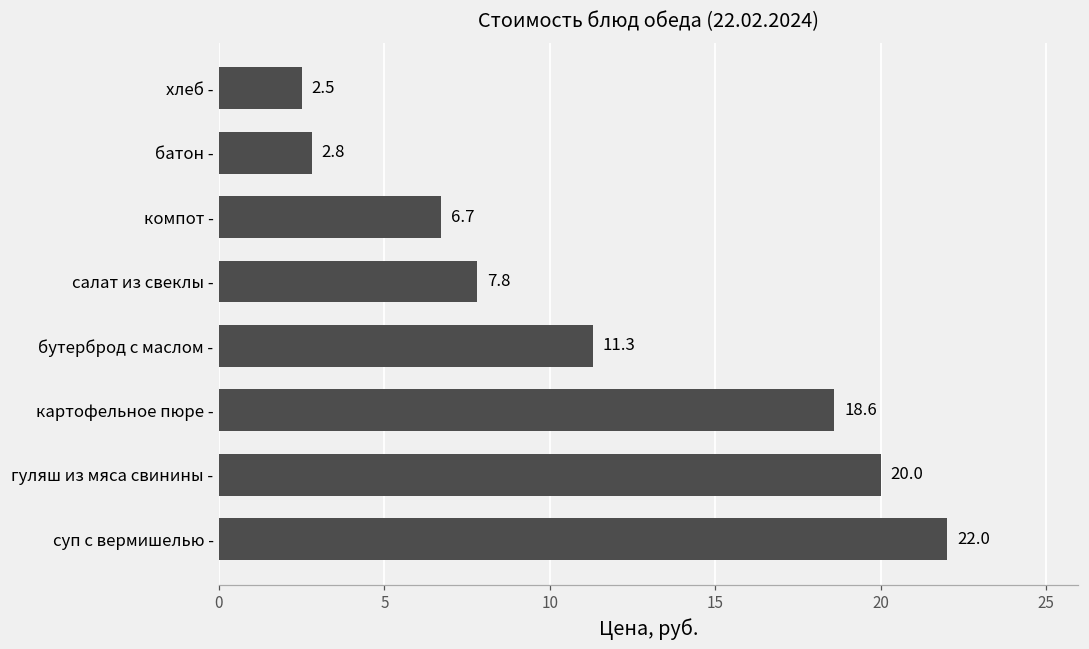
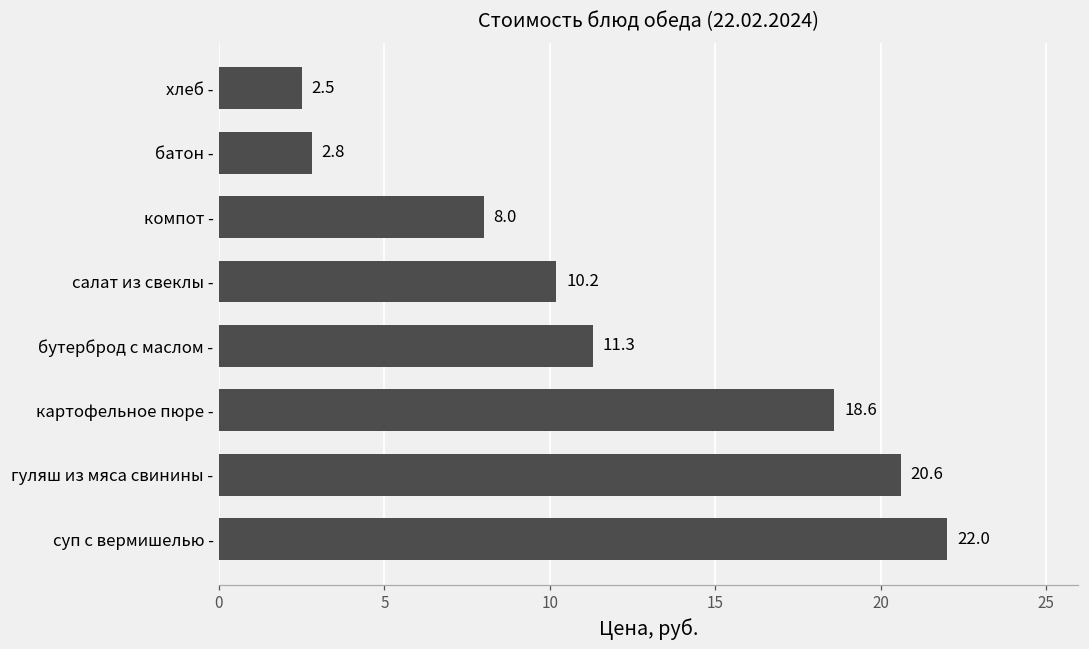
  {
    "хлеб -": 2.5,
    "батон -": 2.8,
-   "компот -": 6.7,
-   "салат из свеклы -": 7.8,
+   "компот -": 8.0,
+   "салат из свеклы -": 10.2,
    "бутерброд с маслом -": 11.3,
    "картофельное пюре -": 18.6,
-   "гуляш из мяса свинины -": 20.0,
+   "гуляш из мяса свинины -": 20.6,
    "суп с вермишелью -": 22.0
  }
